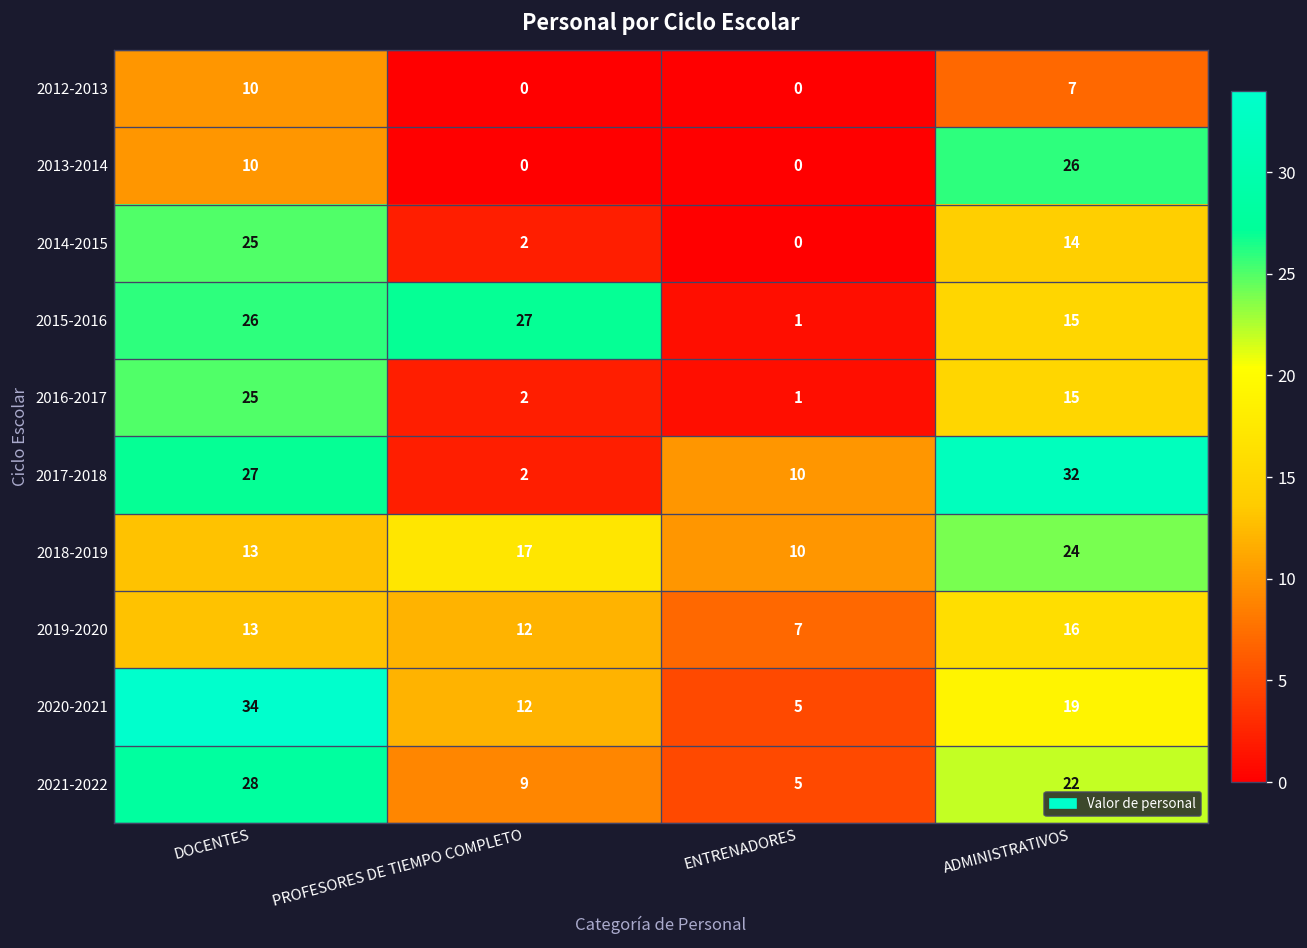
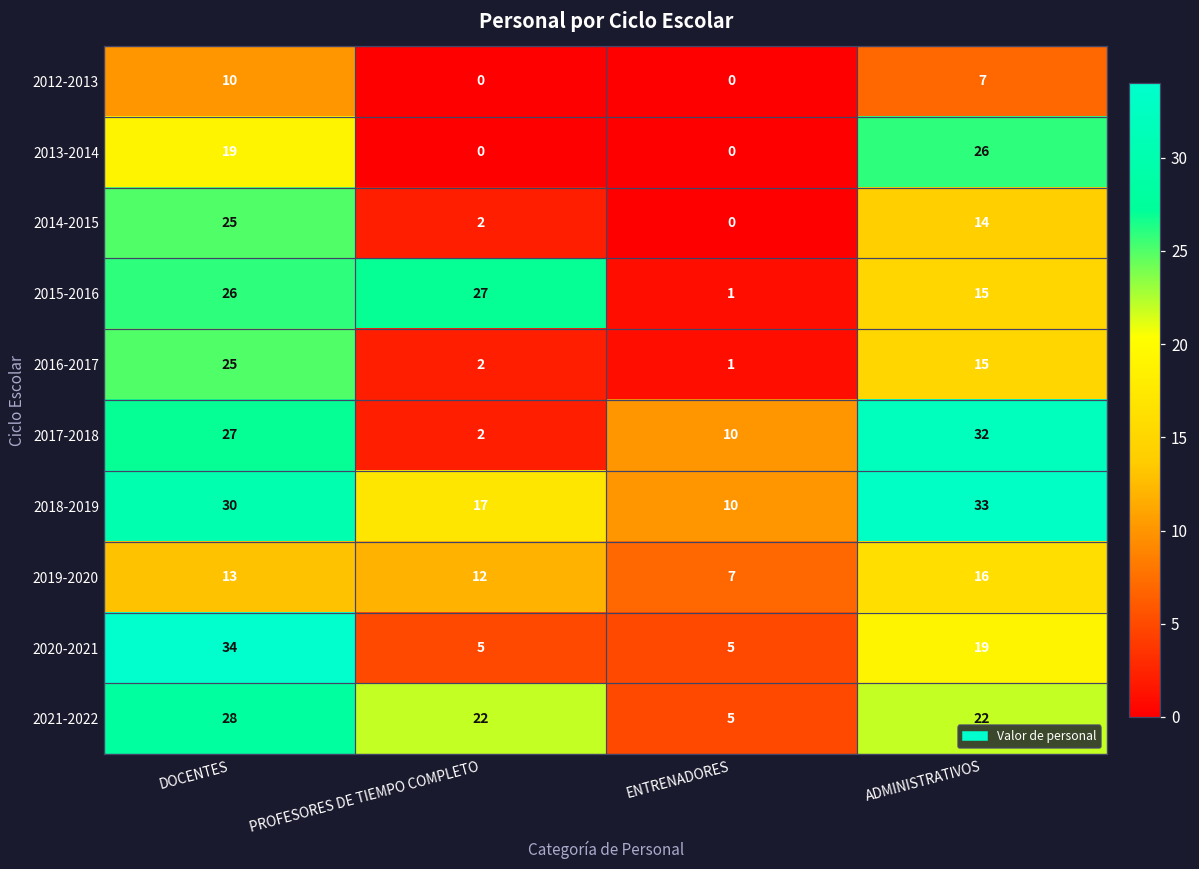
  {
    "2012-2013": {
      "DOCENTES": 10,
      "PROFESORES DE TIEMPO COMPLETO": 0,
      "ENTRENADORES": 0,
      "ADMINISTRATIVOS": 7
    },
    "2013-2014": {
-     "DOCENTES": 10,
+     "DOCENTES": 19,
      "PROFESORES DE TIEMPO COMPLETO": 0,
      "ENTRENADORES": 0,
      "ADMINISTRATIVOS": 26
    },
    "2014-2015": {
      "DOCENTES": 25,
      "PROFESORES DE TIEMPO COMPLETO": 2,
      "ENTRENADORES": 0,
      "ADMINISTRATIVOS": 14
    },
    "2015-2016": {
      "DOCENTES": 26,
      "PROFESORES DE TIEMPO COMPLETO": 27,
      "ENTRENADORES": 1,
      "ADMINISTRATIVOS": 15
    },
    "2016-2017": {
      "DOCENTES": 25,
      "PROFESORES DE TIEMPO COMPLETO": 2,
      "ENTRENADORES": 1,
      "ADMINISTRATIVOS": 15
    },
    "2017-2018": {
      "DOCENTES": 27,
      "PROFESORES DE TIEMPO COMPLETO": 2,
      "ENTRENADORES": 10,
      "ADMINISTRATIVOS": 32
    },
    "2018-2019": {
-     "DOCENTES": 13,
+     "DOCENTES": 30,
      "PROFESORES DE TIEMPO COMPLETO": 17,
      "ENTRENADORES": 10,
-     "ADMINISTRATIVOS": 24
+     "ADMINISTRATIVOS": 33
    },
    "2019-2020": {
      "DOCENTES": 13,
      "PROFESORES DE TIEMPO COMPLETO": 12,
      "ENTRENADORES": 7,
      "ADMINISTRATIVOS": 16
    },
    "2020-2021": {
      "DOCENTES": 34,
-     "PROFESORES DE TIEMPO COMPLETO": 12,
+     "PROFESORES DE TIEMPO COMPLETO": 5,
      "ENTRENADORES": 5,
      "ADMINISTRATIVOS": 19
    },
    "2021-2022": {
      "DOCENTES": 28,
-     "PROFESORES DE TIEMPO COMPLETO": 9,
+     "PROFESORES DE TIEMPO COMPLETO": 22,
      "ENTRENADORES": 5,
      "ADMINISTRATIVOS": 22
    }
  }
